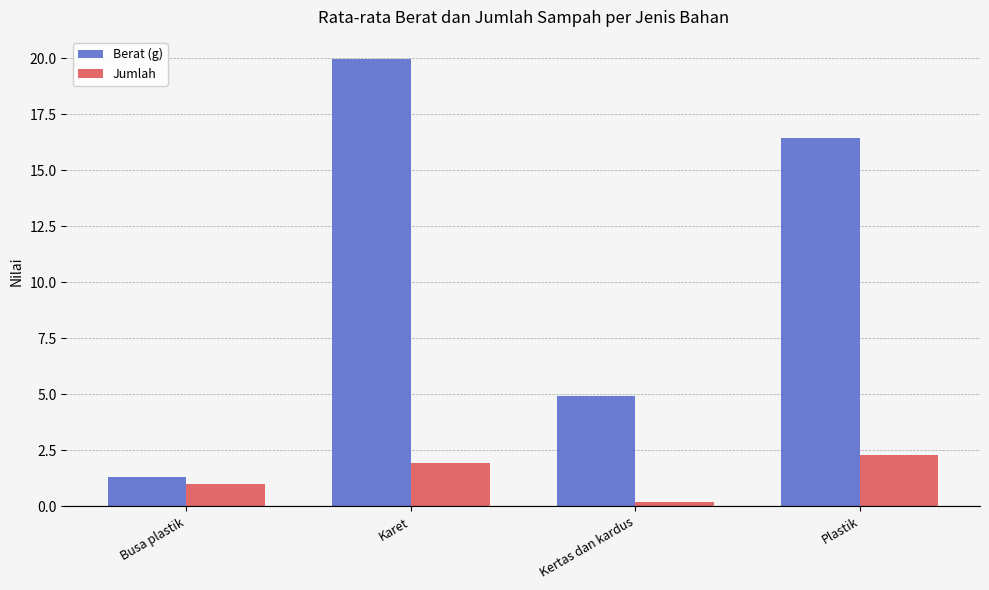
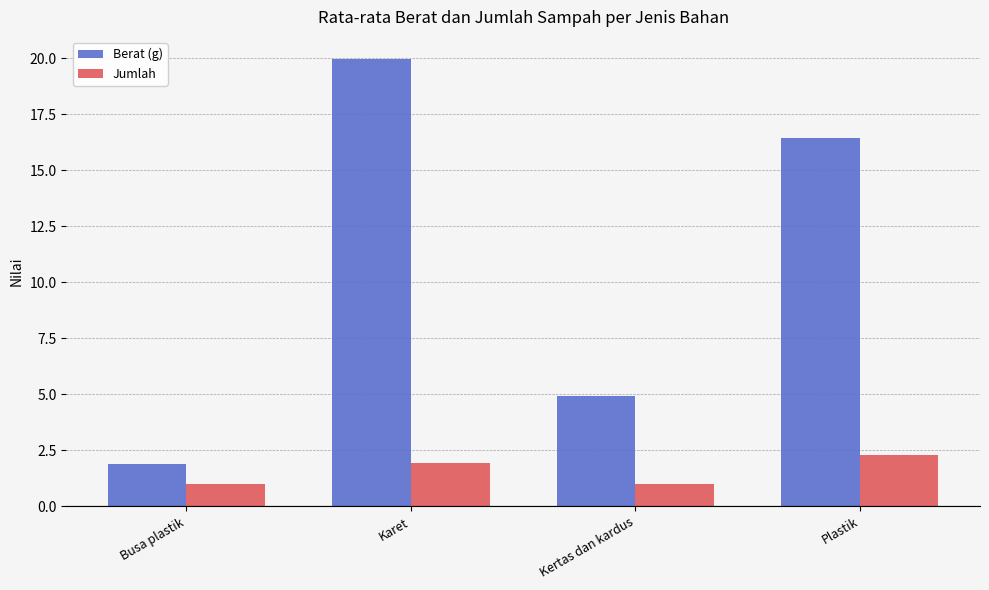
  {
    "Berat (g)": {
-     "Busa plastik": 1.3,
+     "Busa plastik": 1.9,
      "Karet": 20.0,
      "Kertas dan kardus": 4.9,
      "Plastik": 16.4
    },
    "Jumlah": {
      "Busa plastik": 1.0,
      "Karet": 1.9,
-     "Kertas dan kardus": 0.2,
+     "Kertas dan kardus": 1.0,
      "Plastik": 2.3
    }
  }
